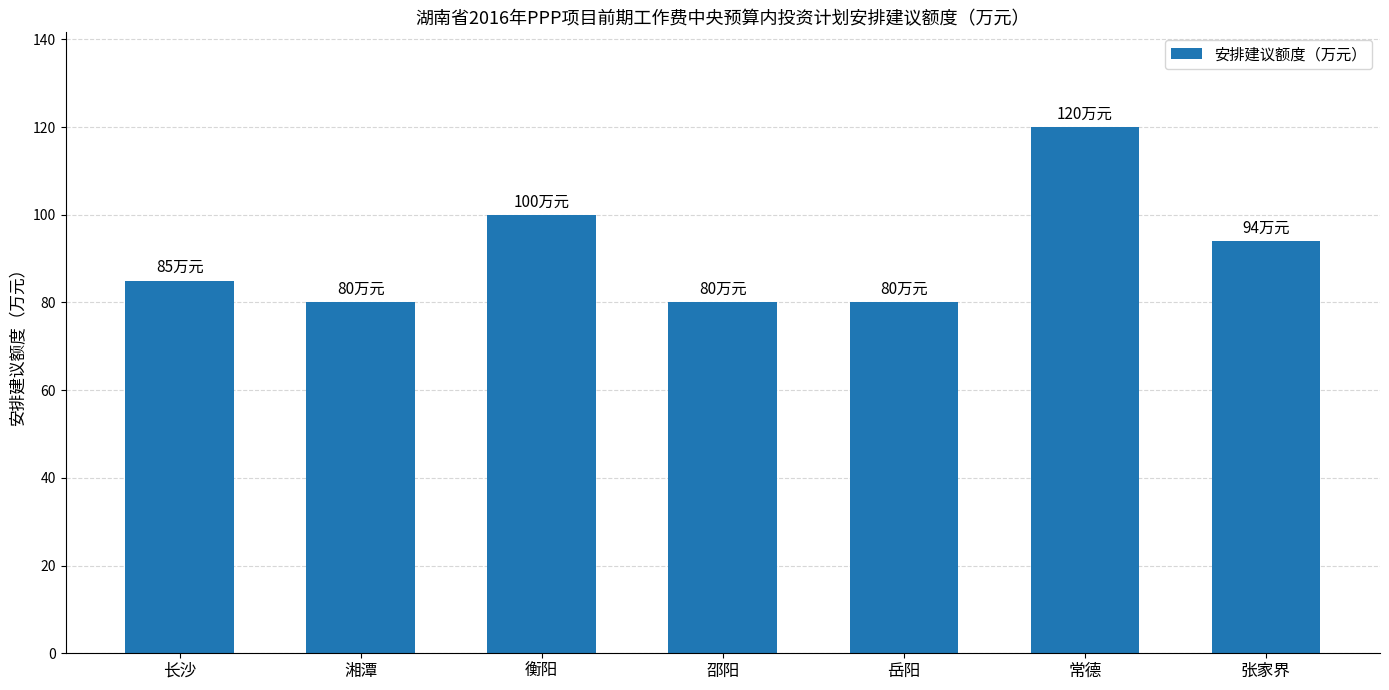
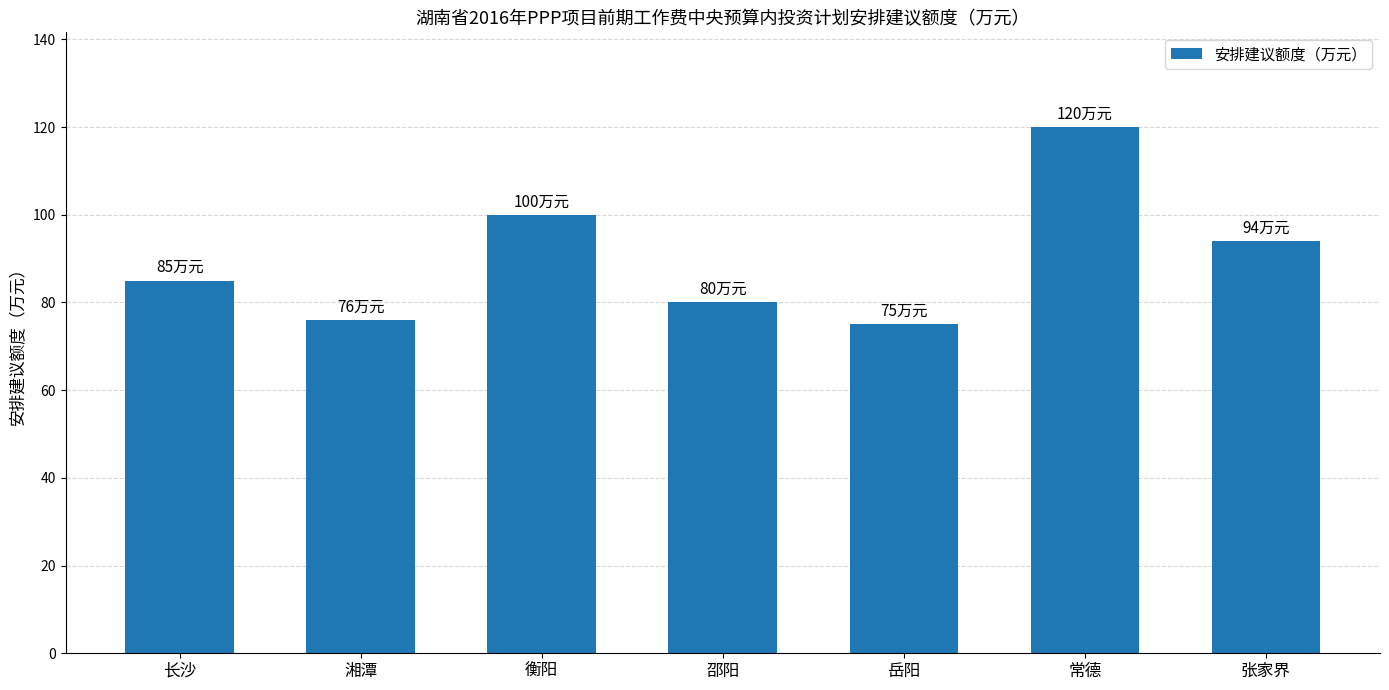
  {
    "长沙": 85,
-   "湘潭": 80,
+   "湘潭": 76,
    "衡阳": 100,
    "邵阳": 80,
-   "岳阳": 80,
+   "岳阳": 75,
    "常德": 120,
    "张家界": 94
  }
